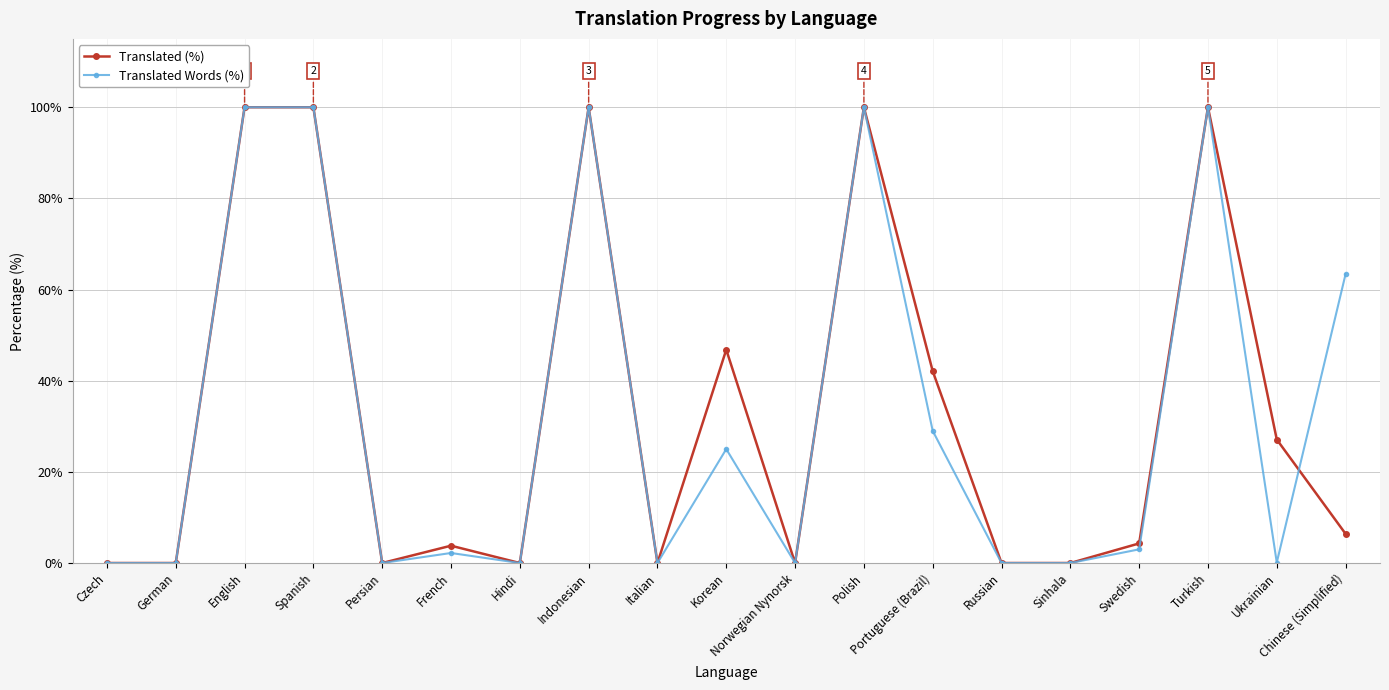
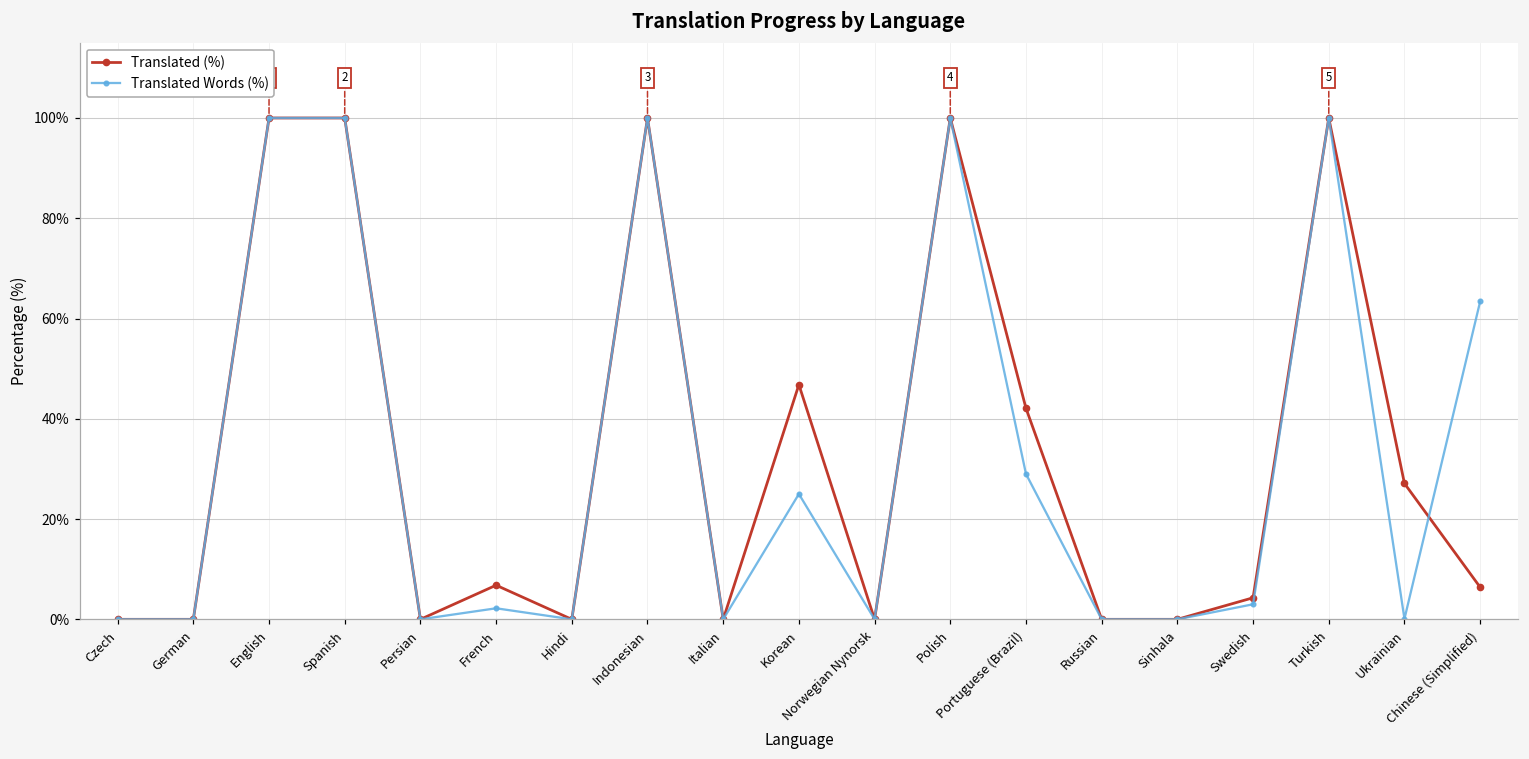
  {
    "Translated (%)": {
-     "French": "4%",
+     "French": "7%",
      "Korean": "47%",
      "Portuguese (Brazil)": "42%",
      "Swedish": "4%",
      "Ukrainian": "27%",
      "Chinese (Simplified)": "6%"
    },
    "Translated Words (%)": {
      "French": "2%",
      "Korean": "25%",
      "Portuguese (Brazil)": "29%",
      "Swedish": "3%",
      "Ukrainian": "0%",
      "Chinese (Simplified)": "63%"
    }
  }
